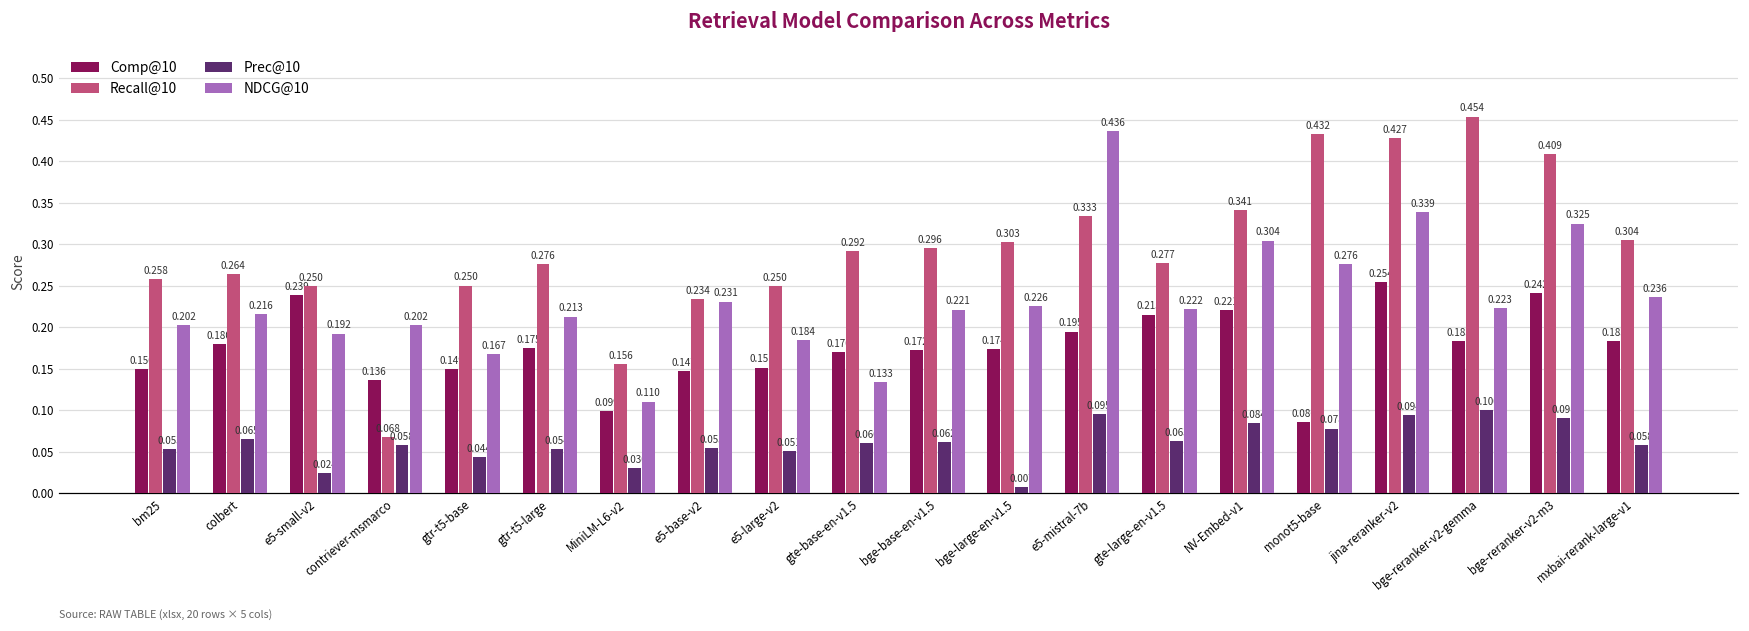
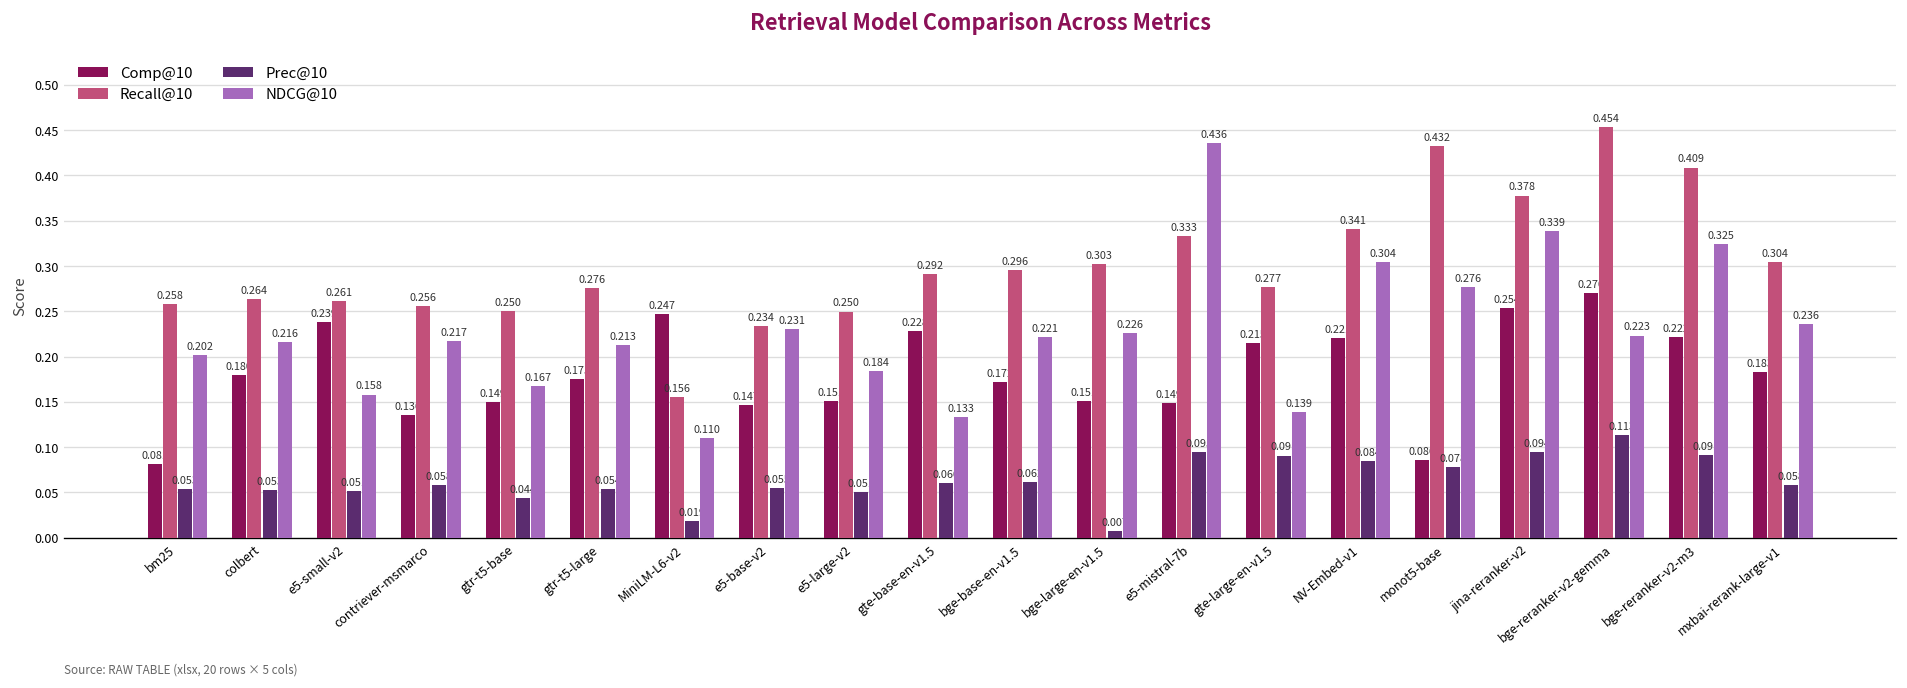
  {
    "Comp@10": {
-     "bm25": 0.150,
+     "bm25": 0.081,
      "colbert": 0.180,
      "e5-small-v2": 0.239,
      "contriever-msmarco": 0.136,
      "gtr-t5-base": 0.149,
      "gtr-t5-large": 0.175,
-     "MiniLM-L6-v2": 0.099,
+     "MiniLM-L6-v2": 0.247,
      "e5-base-v2": 0.147,
      "e5-large-v2": 0.151,
-     "gte-base-en-v1.5": 0.170,
+     "gte-base-en-v1.5": 0.228,
      "bge-base-en-v1.5": 0.172,
-     "bge-large-en-v1.5": 0.174,
-     "e5-mistral-7b": 0.195,
+     "bge-large-en-v1.5": 0.151,
+     "e5-mistral-7b": 0.149,
      "gte-large-en-v1.5": 0.215,
      "NV-Embed-v1": 0.221,
      "monot5-base": 0.086,
      "jina-reranker-v2": 0.254,
-     "bge-reranker-v2-gemma": 0.183,
-     "bge-reranker-v2-m3": 0.242,
+     "bge-reranker-v2-gemma": 0.270,
+     "bge-reranker-v2-m3": 0.222,
      "mxbai-rerank-large-v1": 0.183
    },
    "Recall@10": {
      "bm25": 0.258,
      "colbert": 0.264,
-     "e5-small-v2": 0.250,
-     "contriever-msmarco": 0.068,
+     "e5-small-v2": 0.261,
+     "contriever-msmarco": 0.256,
      "gtr-t5-base": 0.250,
      "gtr-t5-large": 0.276,
      "MiniLM-L6-v2": 0.156,
      "e5-base-v2": 0.234,
      "e5-large-v2": 0.250,
      "gte-base-en-v1.5": 0.292,
      "bge-base-en-v1.5": 0.296,
      "bge-large-en-v1.5": 0.303,
      "e5-mistral-7b": 0.333,
      "gte-large-en-v1.5": 0.277,
      "NV-Embed-v1": 0.341,
      "monot5-base": 0.432,
-     "jina-reranker-v2": 0.427,
+     "jina-reranker-v2": 0.378,
      "bge-reranker-v2-gemma": 0.454,
      "bge-reranker-v2-m3": 0.409,
      "mxbai-rerank-large-v1": 0.304
    },
    "Prec@10": {
      "bm25": 0.053,
-     "colbert": 0.065,
-     "e5-small-v2": 0.024,
+     "colbert": 0.053,
+     "e5-small-v2": 0.051,
      "contriever-msmarco": 0.058,
      "gtr-t5-base": 0.044,
      "gtr-t5-large": 0.054,
-     "MiniLM-L6-v2": 0.030,
+     "MiniLM-L6-v2": 0.019,
      "e5-base-v2": 0.055,
      "e5-large-v2": 0.051,
      "gte-base-en-v1.5": 0.060,
      "bge-base-en-v1.5": 0.062,
      "bge-large-en-v1.5": 0.007,
      "e5-mistral-7b": 0.095,
-     "gte-large-en-v1.5": 0.063,
+     "gte-large-en-v1.5": 0.091,
      "NV-Embed-v1": 0.084,
      "monot5-base": 0.078,
      "jina-reranker-v2": 0.094,
-     "bge-reranker-v2-gemma": 0.100,
+     "bge-reranker-v2-gemma": 0.113,
      "bge-reranker-v2-m3": 0.091,
      "mxbai-rerank-large-v1": 0.058
    },
    "NDCG@10": {
      "bm25": 0.202,
      "colbert": 0.216,
-     "e5-small-v2": 0.192,
-     "contriever-msmarco": 0.202,
+     "e5-small-v2": 0.158,
+     "contriever-msmarco": 0.217,
      "gtr-t5-base": 0.167,
      "gtr-t5-large": 0.213,
      "MiniLM-L6-v2": 0.110,
      "e5-base-v2": 0.231,
      "e5-large-v2": 0.184,
      "gte-base-en-v1.5": 0.133,
      "bge-base-en-v1.5": 0.221,
      "bge-large-en-v1.5": 0.226,
      "e5-mistral-7b": 0.436,
-     "gte-large-en-v1.5": 0.222,
+     "gte-large-en-v1.5": 0.139,
      "NV-Embed-v1": 0.304,
      "monot5-base": 0.276,
      "jina-reranker-v2": 0.339,
      "bge-reranker-v2-gemma": 0.223,
      "bge-reranker-v2-m3": 0.325,
      "mxbai-rerank-large-v1": 0.236
    }
  }
